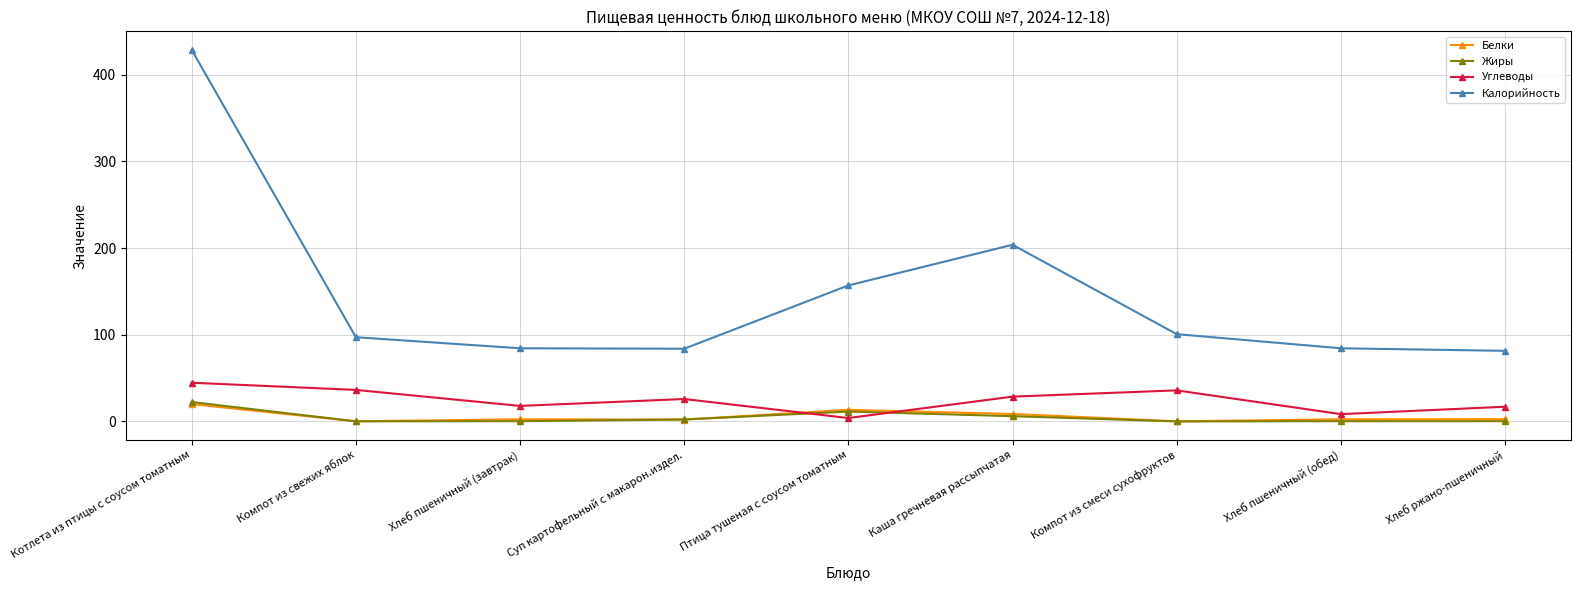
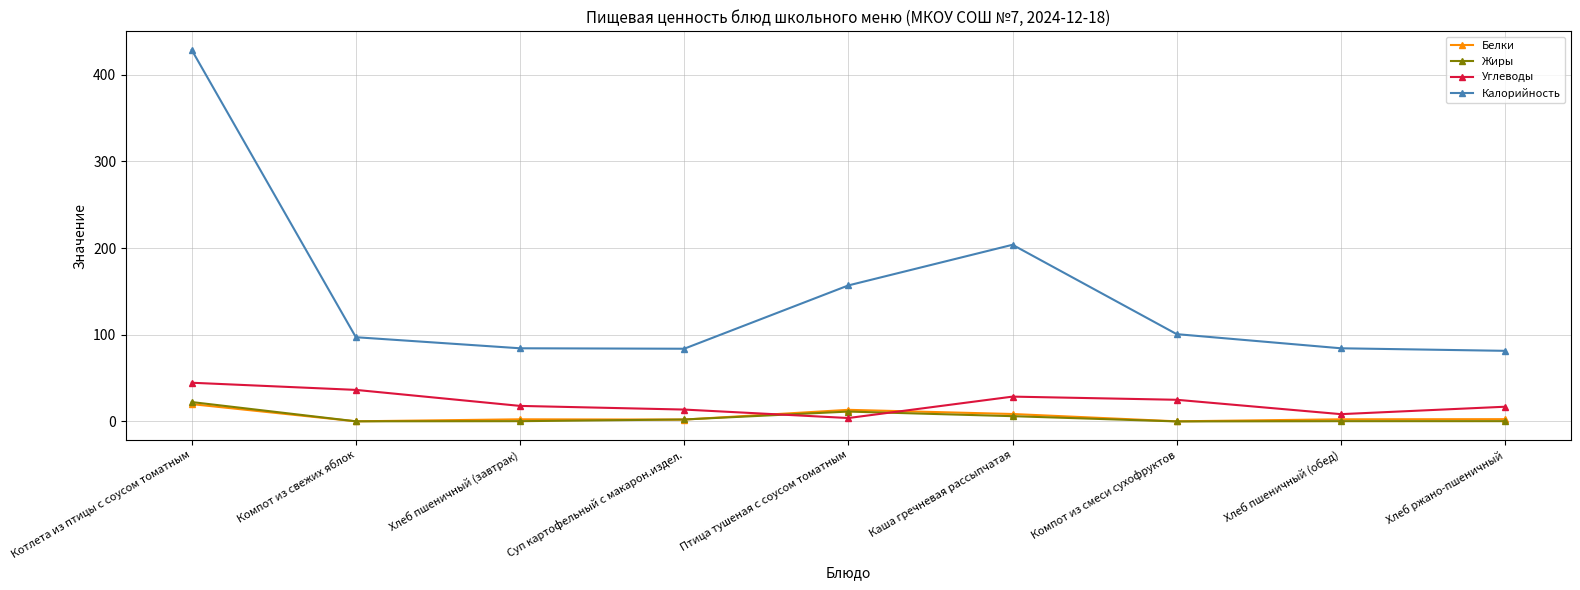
  {
    "Углеводы": {
      "Котлета из птицы с соусом томатным": 40,
      "Компот из свежих яблок": 40,
      "Хлеб пшеничный (завтрак)": 20,
-     "Суп картофельный с макарон.издел.": 30,
+     "Суп картофельный с макарон.издел.": 10,
      "Птица тушеная с соусом томатным": 0,
      "Каша гречневая рассыпчатая": 30,
-     "Компот из смеси сухофруктов": 40,
+     "Компот из смеси сухофруктов": 20,
      "Хлеб пшеничный (обед)": 10,
      "Хлеб ржано-пшеничный": 20
    },
    "Калорийность": {
      "Котлета из птицы с соусом томатным": 430,
      "Компот из свежих яблок": 100,
      "Хлеб пшеничный (завтрак)": 80,
      "Суп картофельный с макарон.издел.": 80,
      "Птица тушеная с соусом томатным": 160,
      "Каша гречневая рассыпчатая": 200,
      "Компот из смеси сухофруктов": 100,
      "Хлеб пшеничный (обед)": 80,
      "Хлеб ржано-пшеничный": 80
    }
  }
